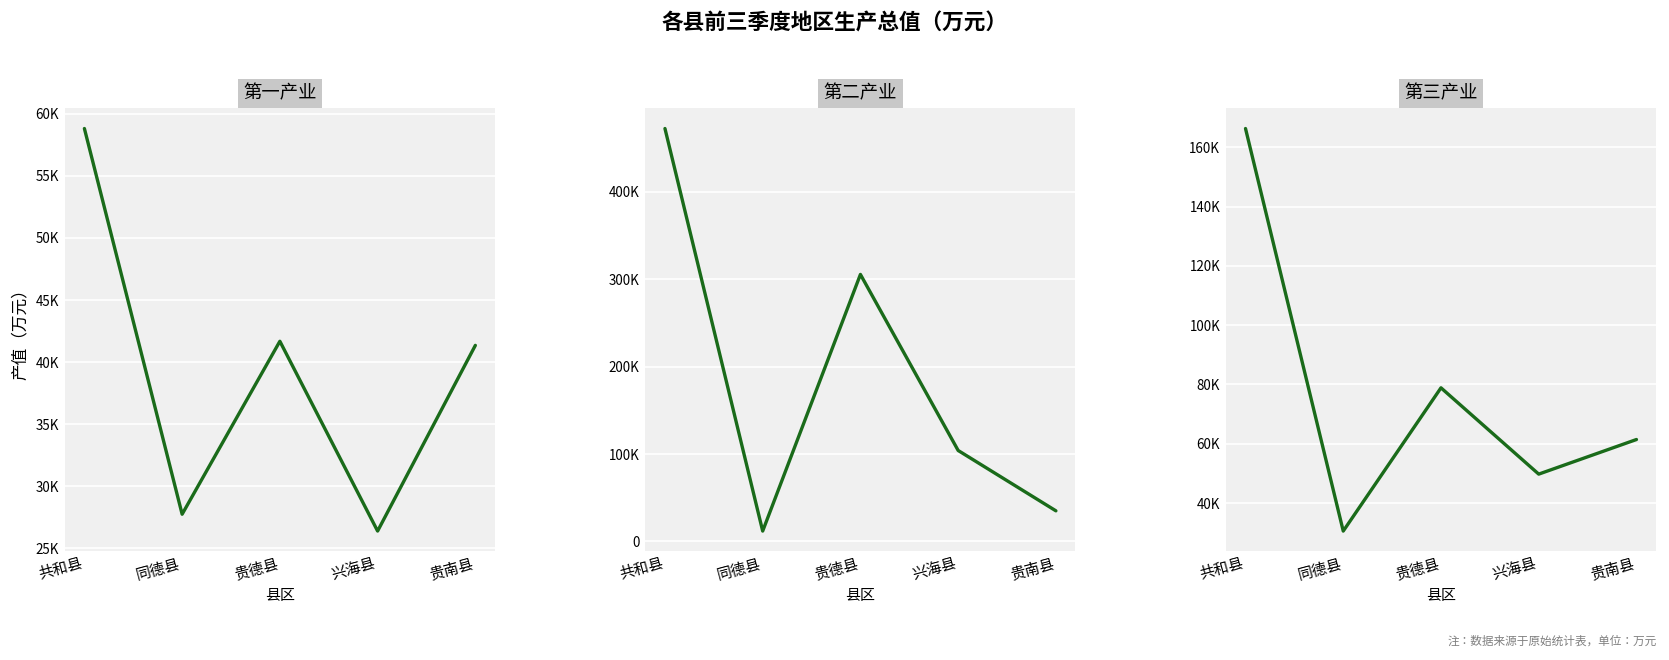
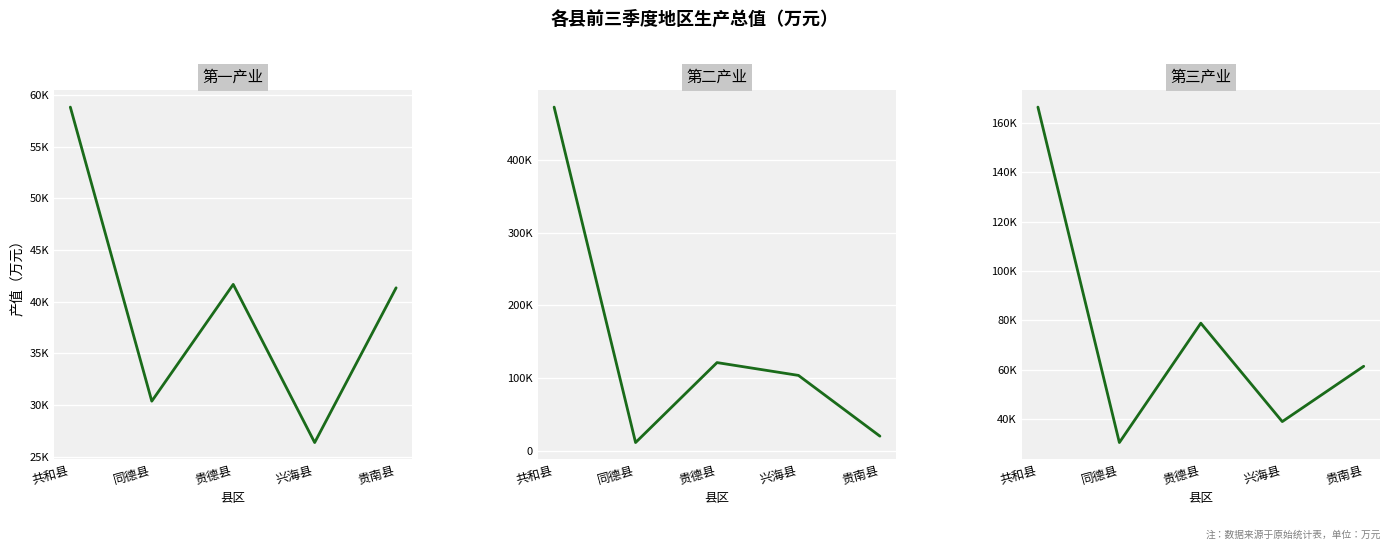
  {
    "第一产业": {
      "共和县": 58800,
-     "同德县": 27700,
+     "同德县": 30400,
      "贵德县": 41700,
      "兴海县": 26400,
      "贵南县": 41300
    },
    "第二产业": {
      "共和县": 470000,
      "同德县": 10000,
-     "贵德县": 310000,
+     "贵德县": 120000,
      "兴海县": 100000,
-     "贵南县": 40000
+     "贵南县": 20000
    },
    "第三产业": {
      "共和县": 166000,
      "同德县": 31000,
      "贵德县": 79000,
-     "兴海县": 50000,
+     "兴海县": 39000,
      "贵南县": 61000
    }
  }
